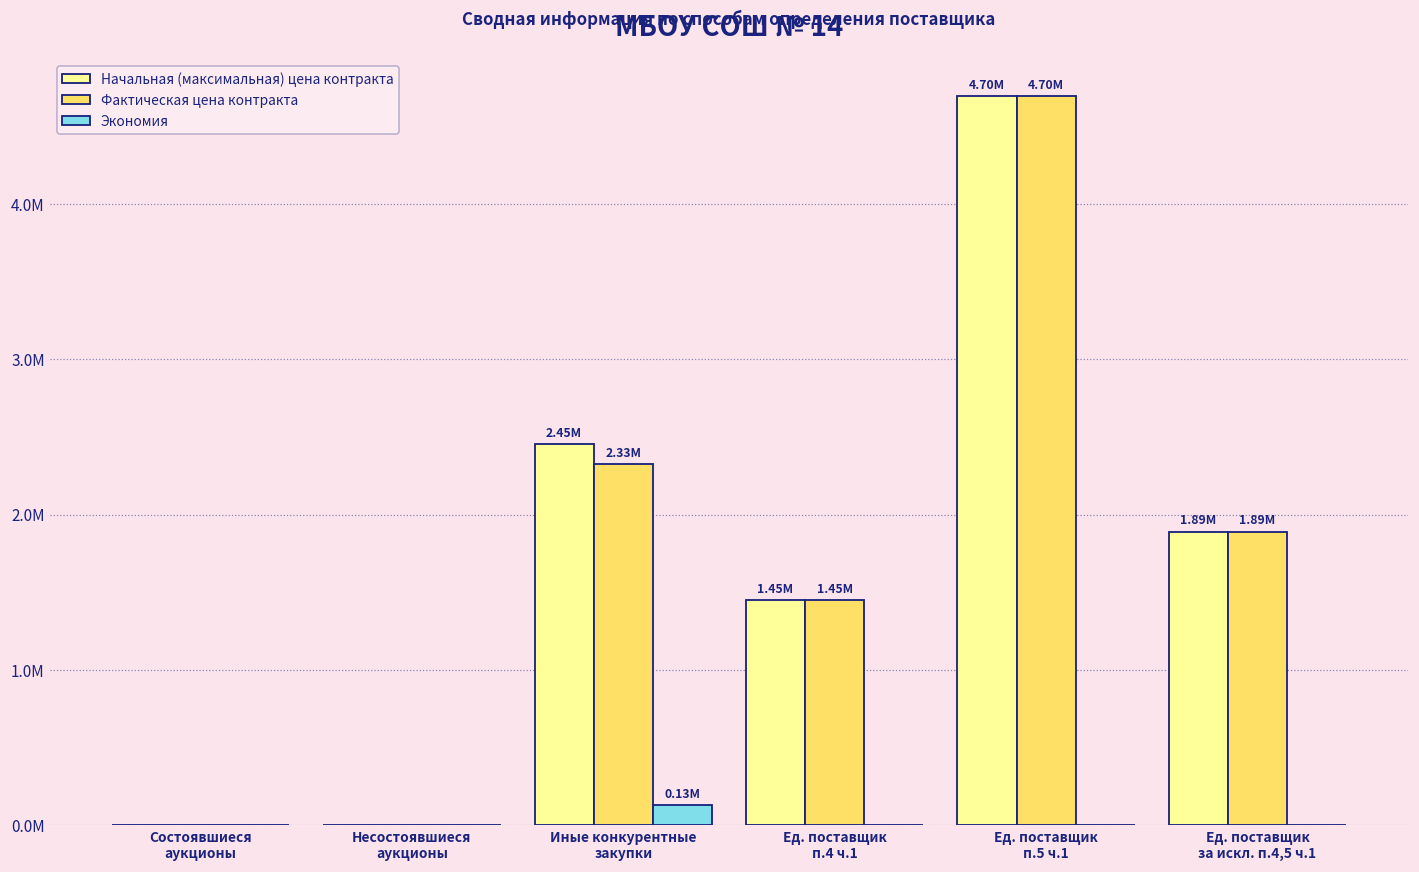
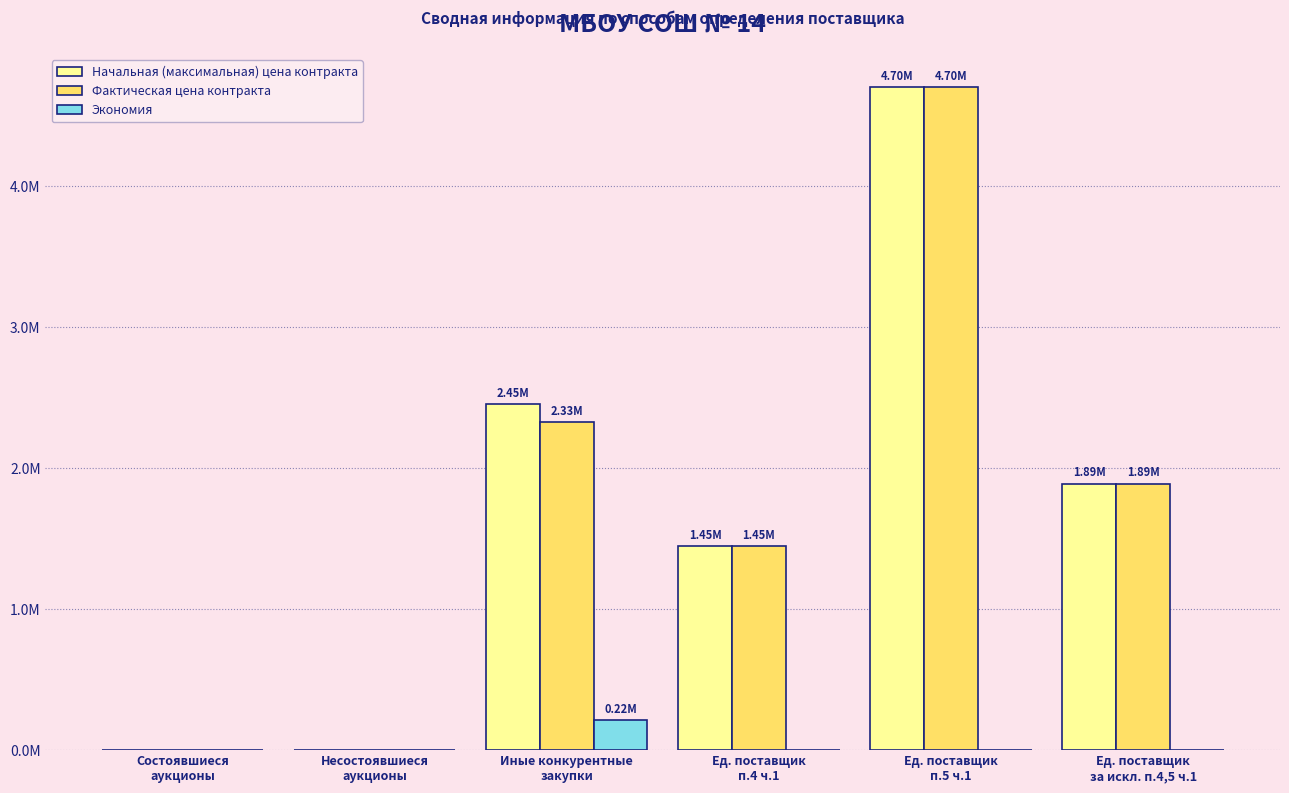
  {
    "Экономия": {
-     "Иные конкурентные закупки": "0.13М"
+     "Иные конкурентные закупки": "0.22М"
    }
  }
